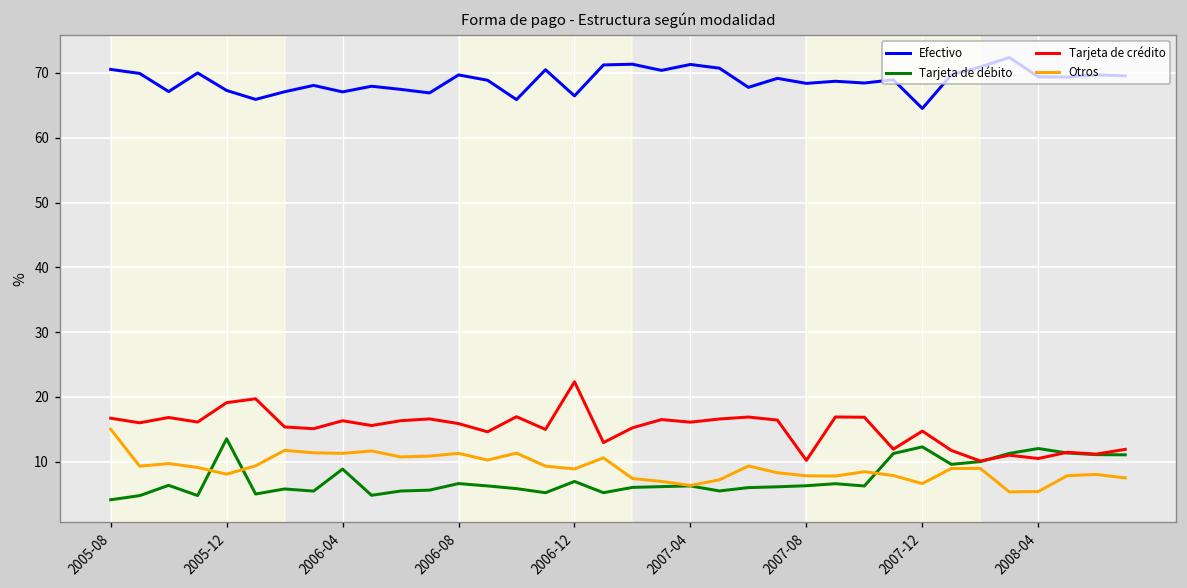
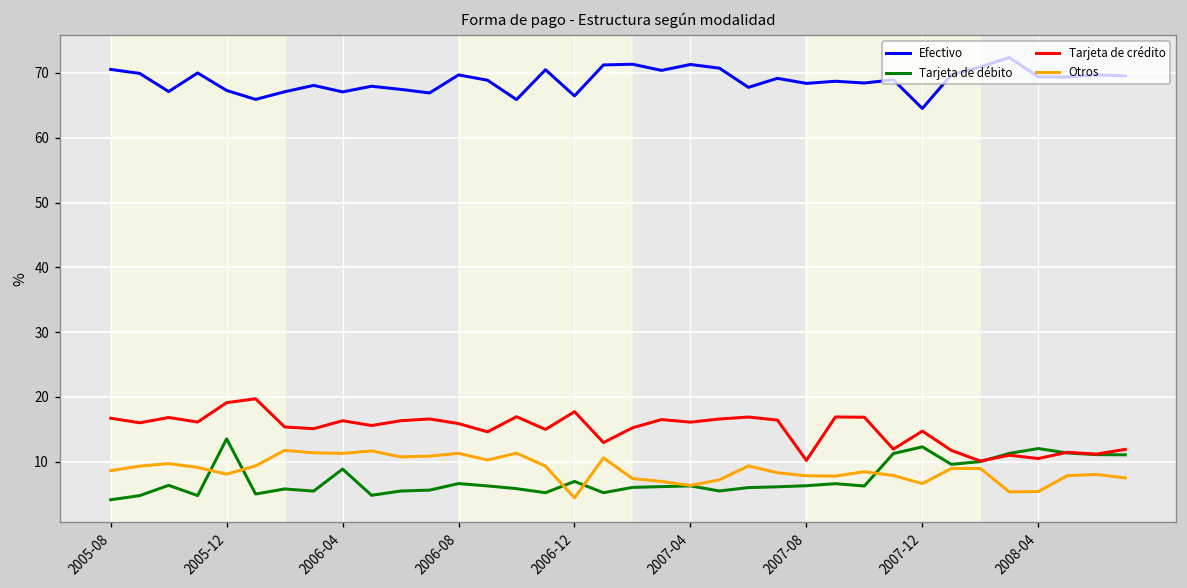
  {
    "Efectivo": {
      "2005-08": 71,
      "2005-12": 67,
      "2006-04": 67,
      "2006-08": 70,
      "2006-12": 66,
      "2007-04": 71,
      "2007-08": 68,
      "2007-12": 65
    },
    "Tarjeta de débito": {
      "2005-08": 4,
      "2005-12": 14,
      "2006-04": 9,
      "2006-08": 7,
      "2006-12": 7,
      "2007-08": 6,
      "2007-12": 12,
      "2008-04": 12
    },
    "Tarjeta de crédito": {
      "2005-08": 17,
      "2005-12": 19,
      "2006-04": 16,
      "2006-08": 16,
-     "2006-12": 22,
+     "2006-12": 18,
      "2007-04": 16,
      "2007-08": 10,
      "2007-12": 15,
      "2008-04": 10
    },
    "Otros": {
-     "2005-08": 15,
+     "2005-08": 9,
      "2005-12": 8,
      "2006-04": 11,
      "2006-08": 11,
-     "2006-12": 9,
+     "2006-12": 4,
      "2007-08": 8,
      "2007-12": 7,
      "2008-04": 5
    }
  }
